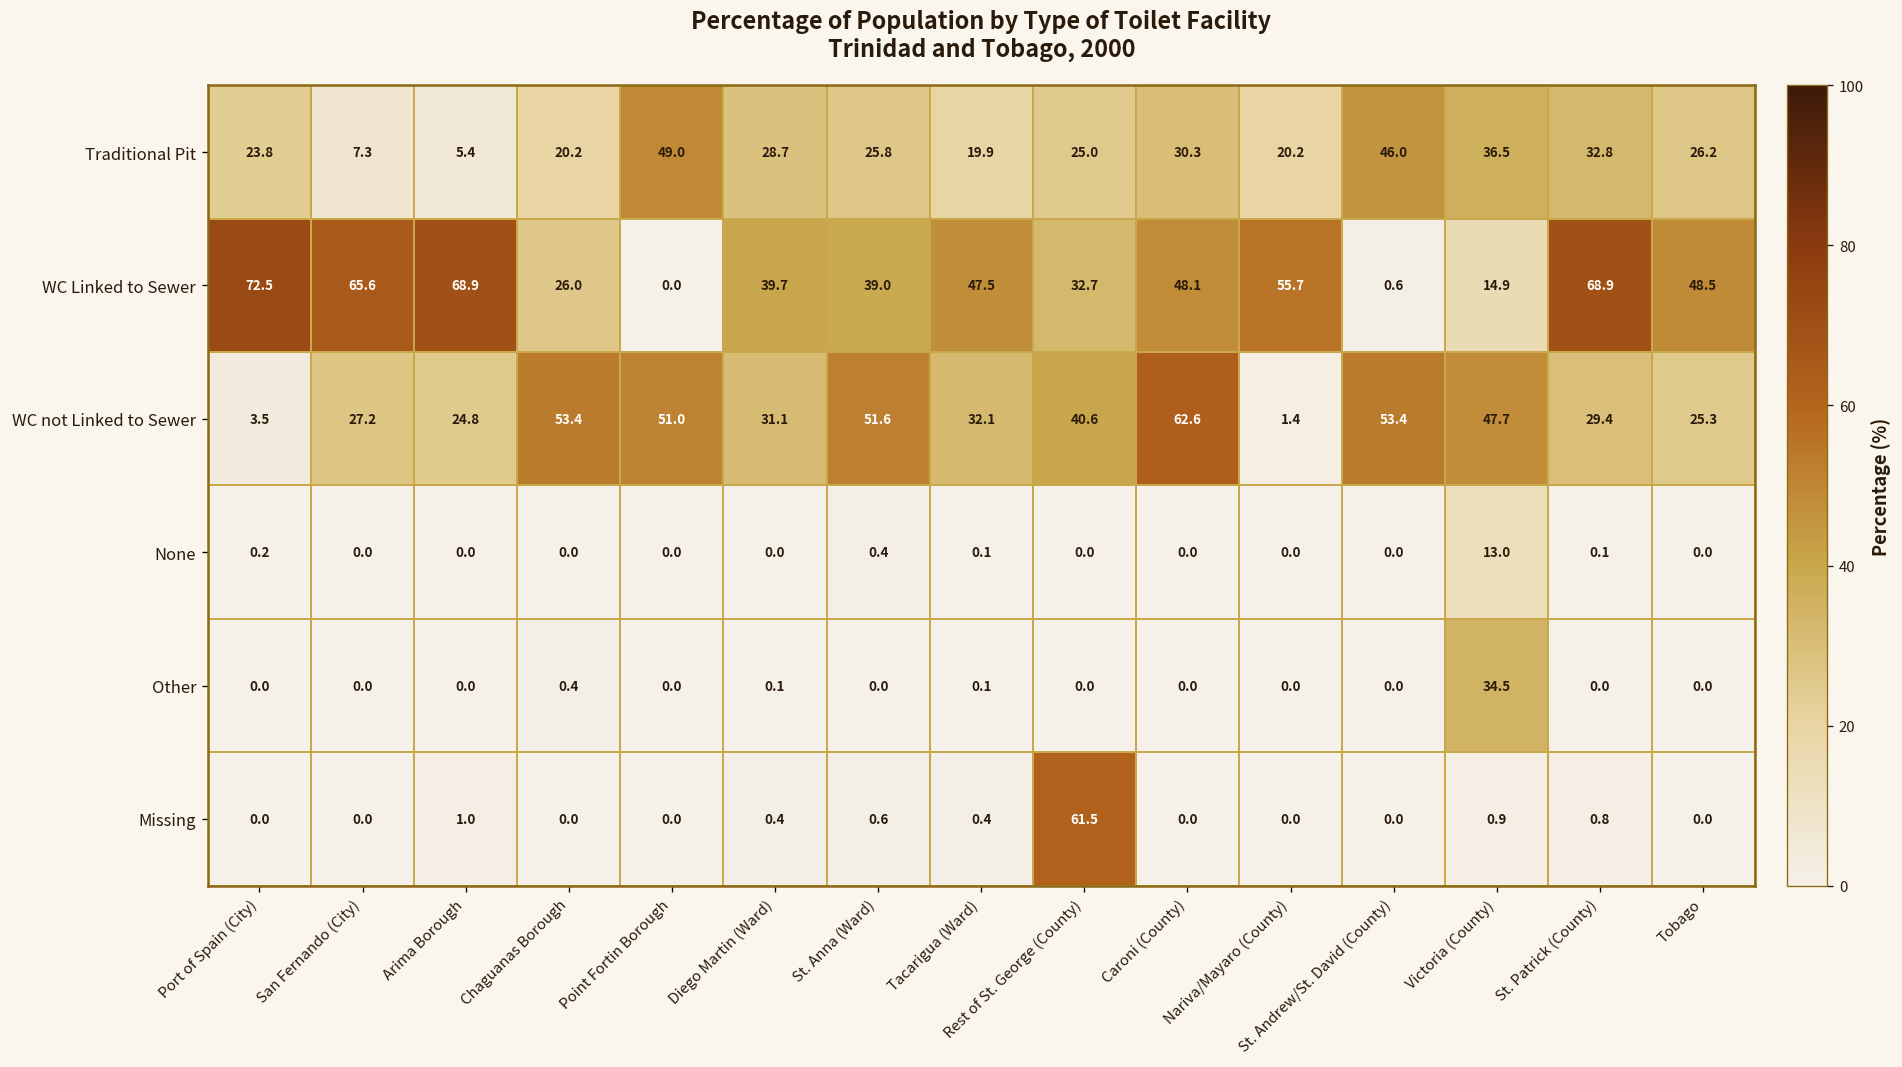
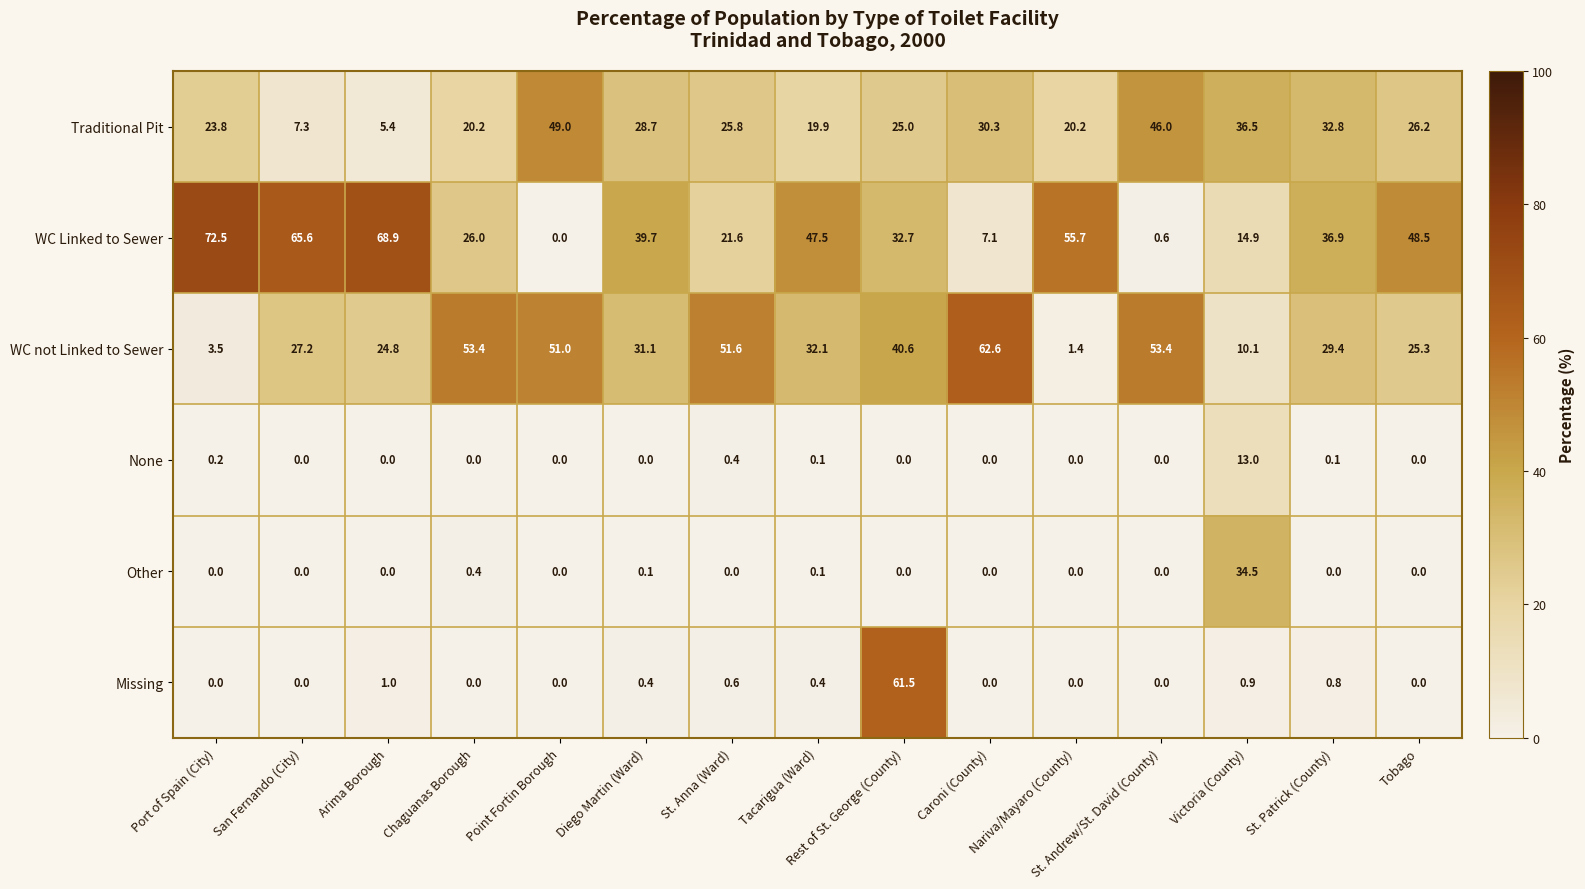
  {
    "Traditional Pit": {
      "Port of Spain (City)": 23.8,
      "San Fernando (City)": 7.3,
      "Arima Borough": 5.4,
      "Chaguanas Borough": 20.2,
      "Point Fortin Borough": 49.0,
      "Diego Martin (Ward)": 28.7,
      "St. Anna (Ward)": 25.8,
      "Tacarigua (Ward)": 19.9,
      "Rest of St. George (County)": 25.0,
      "Caroni (County)": 30.3,
      "Nariva/Mayaro (County)": 20.2,
      "St. Andrew/St. David (County)": 46.0,
      "Victoria (County)": 36.5,
      "St. Patrick (County)": 32.8,
      "Tobago": 26.2
    },
    "WC Linked to Sewer": {
      "Port of Spain (City)": 72.5,
      "San Fernando (City)": 65.6,
      "Arima Borough": 68.9,
      "Chaguanas Borough": 26.0,
      "Point Fortin Borough": 0.0,
      "Diego Martin (Ward)": 39.7,
-     "St. Anna (Ward)": 39.0,
+     "St. Anna (Ward)": 21.6,
      "Tacarigua (Ward)": 47.5,
      "Rest of St. George (County)": 32.7,
-     "Caroni (County)": 48.1,
+     "Caroni (County)": 7.1,
      "Nariva/Mayaro (County)": 55.7,
      "St. Andrew/St. David (County)": 0.6,
      "Victoria (County)": 14.9,
-     "St. Patrick (County)": 68.9,
+     "St. Patrick (County)": 36.9,
      "Tobago": 48.5
    },
    "WC not Linked to Sewer": {
      "Port of Spain (City)": 3.5,
      "San Fernando (City)": 27.2,
      "Arima Borough": 24.8,
      "Chaguanas Borough": 53.4,
      "Point Fortin Borough": 51.0,
      "Diego Martin (Ward)": 31.1,
      "St. Anna (Ward)": 51.6,
      "Tacarigua (Ward)": 32.1,
      "Rest of St. George (County)": 40.6,
      "Caroni (County)": 62.6,
      "Nariva/Mayaro (County)": 1.4,
      "St. Andrew/St. David (County)": 53.4,
-     "Victoria (County)": 47.7,
+     "Victoria (County)": 10.1,
      "St. Patrick (County)": 29.4,
      "Tobago": 25.3
    },
    "None": {
      "Port of Spain (City)": 0.2,
      "San Fernando (City)": 0.0,
      "Arima Borough": 0.0,
      "Chaguanas Borough": 0.0,
      "Point Fortin Borough": 0.0,
      "Diego Martin (Ward)": 0.0,
      "St. Anna (Ward)": 0.4,
      "Tacarigua (Ward)": 0.1,
      "Rest of St. George (County)": 0.0,
      "Caroni (County)": 0.0,
      "Nariva/Mayaro (County)": 0.0,
      "St. Andrew/St. David (County)": 0.0,
      "Victoria (County)": 13.0,
      "St. Patrick (County)": 0.1,
      "Tobago": 0.0
    },
    "Other": {
      "Port of Spain (City)": 0.0,
      "San Fernando (City)": 0.0,
      "Arima Borough": 0.0,
      "Chaguanas Borough": 0.4,
      "Point Fortin Borough": 0.0,
      "Diego Martin (Ward)": 0.1,
      "St. Anna (Ward)": 0.0,
      "Tacarigua (Ward)": 0.1,
      "Rest of St. George (County)": 0.0,
      "Caroni (County)": 0.0,
      "Nariva/Mayaro (County)": 0.0,
      "St. Andrew/St. David (County)": 0.0,
      "Victoria (County)": 34.5,
      "St. Patrick (County)": 0.0,
      "Tobago": 0.0
    },
    "Missing": {
      "Port of Spain (City)": 0.0,
      "San Fernando (City)": 0.0,
      "Arima Borough": 1.0,
      "Chaguanas Borough": 0.0,
      "Point Fortin Borough": 0.0,
      "Diego Martin (Ward)": 0.4,
      "St. Anna (Ward)": 0.6,
      "Tacarigua (Ward)": 0.4,
      "Rest of St. George (County)": 61.5,
      "Caroni (County)": 0.0,
      "Nariva/Mayaro (County)": 0.0,
      "St. Andrew/St. David (County)": 0.0,
      "Victoria (County)": 0.9,
      "St. Patrick (County)": 0.8,
      "Tobago": 0.0
    }
  }
